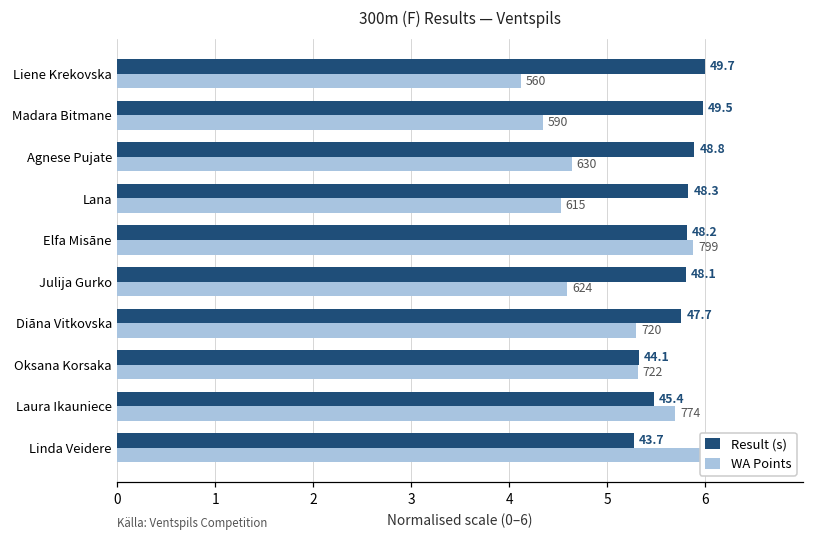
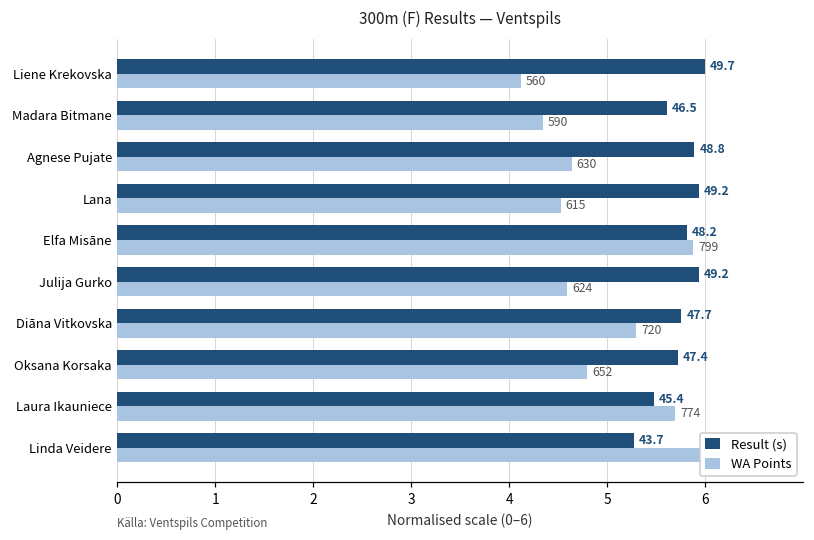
  {
    "Result (s)": {
-     "Madara Bitmane": 49.5,
-     "Lana": 48.3,
-     "Julija Gurko": 48.1,
-     "Oksana Korsaka": 44.1
+     "Madara Bitmane": 46.5,
+     "Lana": 49.2,
+     "Julija Gurko": 49.2,
+     "Oksana Korsaka": 47.4
    },
    "WA Points": {
-     "Oksana Korsaka": 722
+     "Oksana Korsaka": 652
    }
  }
